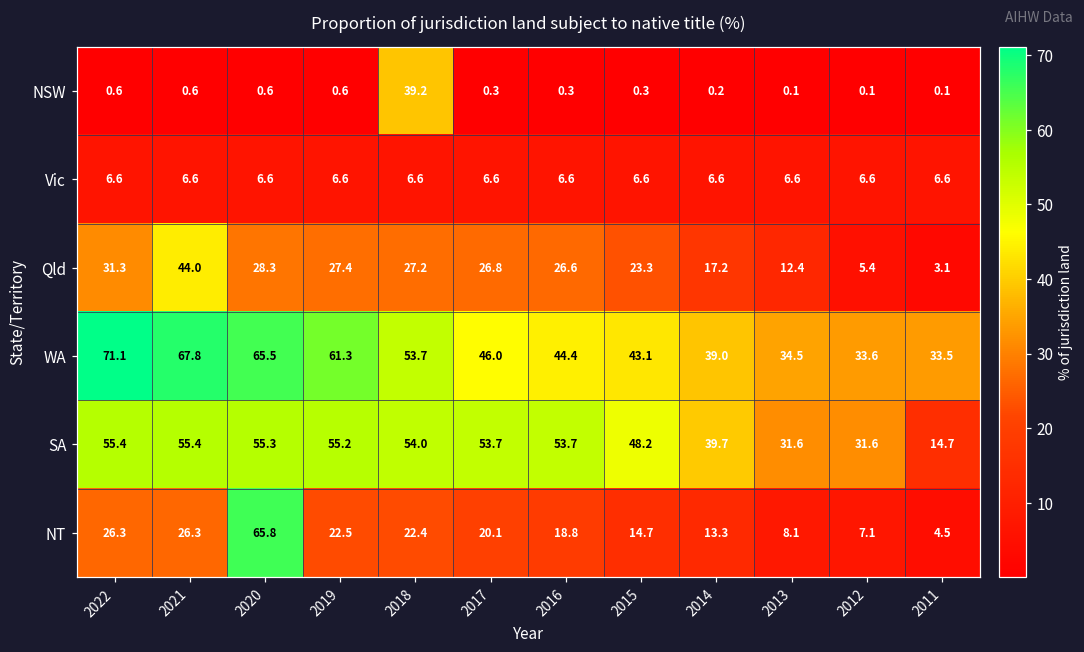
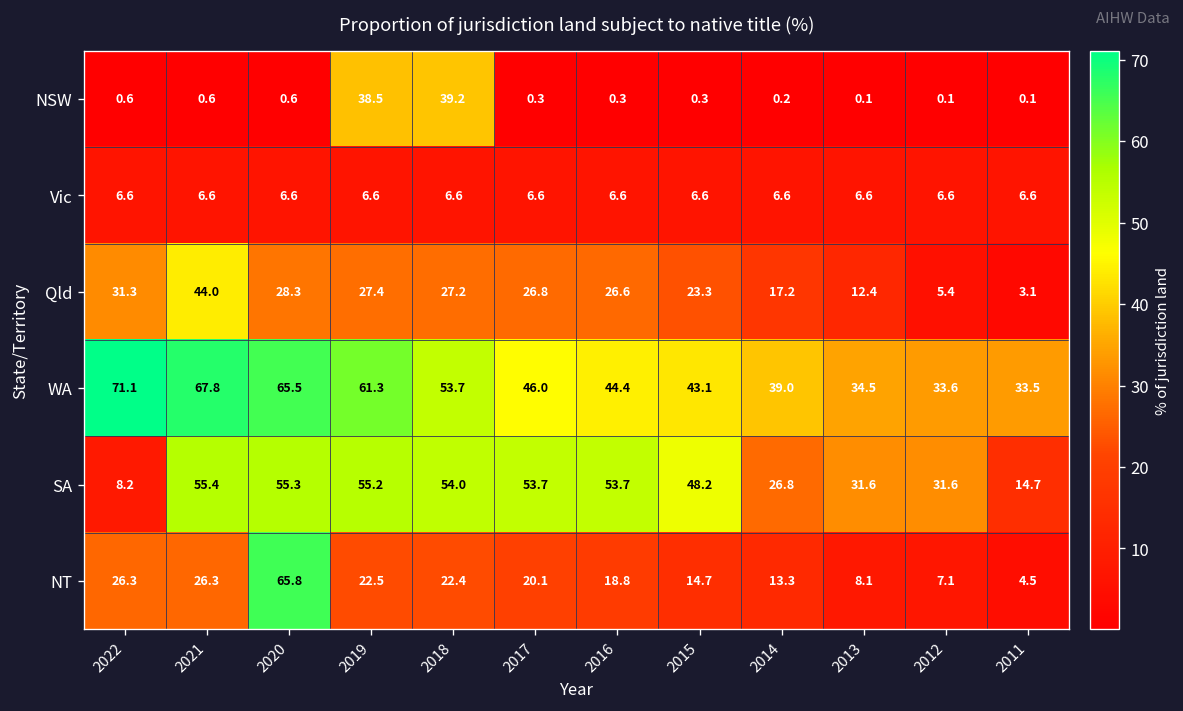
  {
    "NSW": {
      "2022": 0.6,
      "2021": 0.6,
      "2020": 0.6,
-     "2019": 0.6,
+     "2019": 38.5,
      "2018": 39.2,
      "2017": 0.3,
      "2016": 0.3,
      "2015": 0.3,
      "2014": 0.2,
      "2013": 0.1,
      "2012": 0.1,
      "2011": 0.1
    },
    "Vic": {
      "2022": 6.6,
      "2021": 6.6,
      "2020": 6.6,
      "2019": 6.6,
      "2018": 6.6,
      "2017": 6.6,
      "2016": 6.6,
      "2015": 6.6,
      "2014": 6.6,
      "2013": 6.6,
      "2012": 6.6,
      "2011": 6.6
    },
    "Qld": {
      "2022": 31.3,
      "2021": 44.0,
      "2020": 28.3,
      "2019": 27.4,
      "2018": 27.2,
      "2017": 26.8,
      "2016": 26.6,
      "2015": 23.3,
      "2014": 17.2,
      "2013": 12.4,
      "2012": 5.4,
      "2011": 3.1
    },
    "WA": {
      "2022": 71.1,
      "2021": 67.8,
      "2020": 65.5,
      "2019": 61.3,
      "2018": 53.7,
      "2017": 46.0,
      "2016": 44.4,
      "2015": 43.1,
      "2014": 39.0,
      "2013": 34.5,
      "2012": 33.6,
      "2011": 33.5
    },
    "SA": {
-     "2022": 55.4,
+     "2022": 8.2,
      "2021": 55.4,
      "2020": 55.3,
      "2019": 55.2,
      "2018": 54.0,
      "2017": 53.7,
      "2016": 53.7,
      "2015": 48.2,
-     "2014": 39.7,
+     "2014": 26.8,
      "2013": 31.6,
      "2012": 31.6,
      "2011": 14.7
    },
    "NT": {
      "2022": 26.3,
      "2021": 26.3,
      "2020": 65.8,
      "2019": 22.5,
      "2018": 22.4,
      "2017": 20.1,
      "2016": 18.8,
      "2015": 14.7,
      "2014": 13.3,
      "2013": 8.1,
      "2012": 7.1,
      "2011": 4.5
    }
  }
